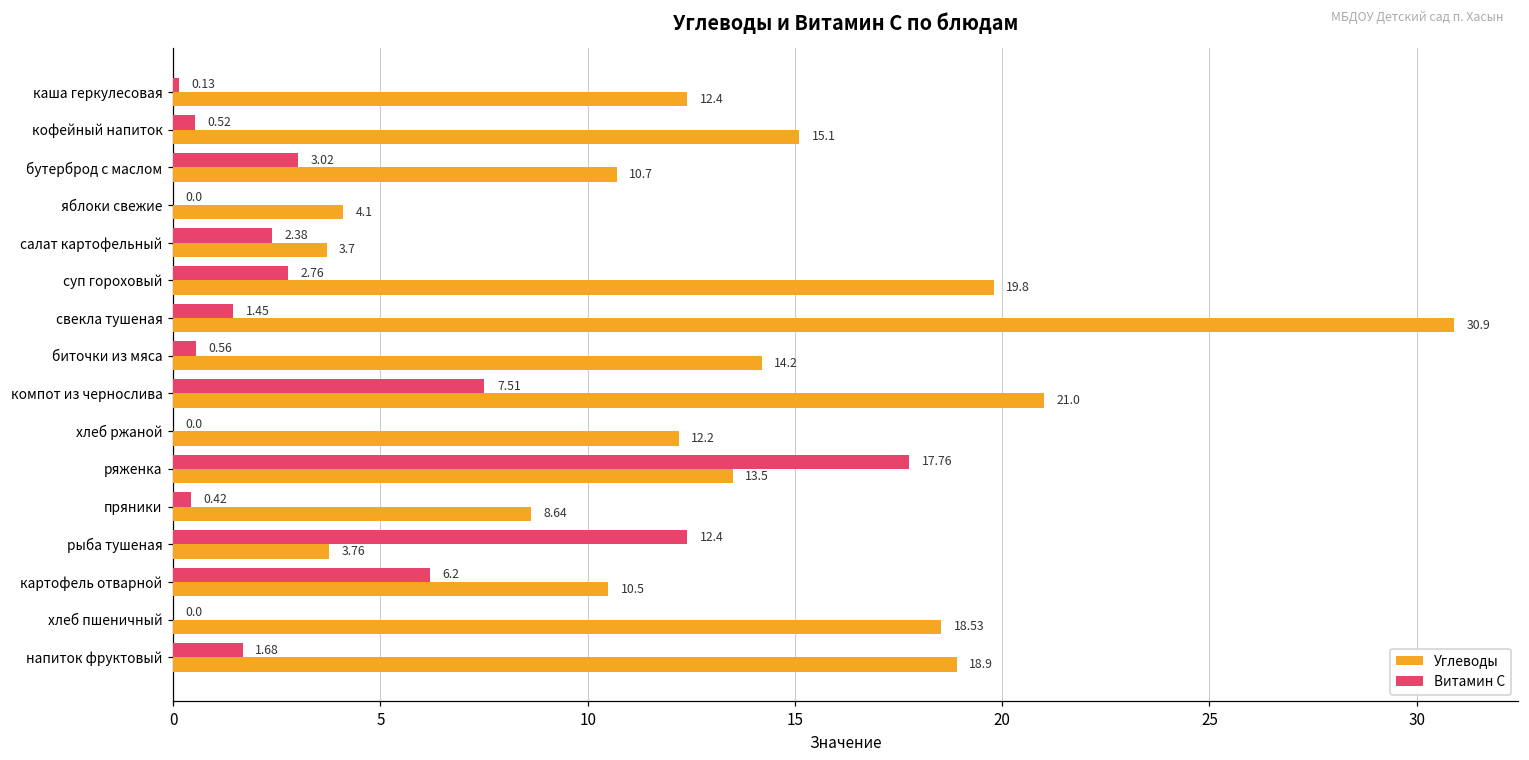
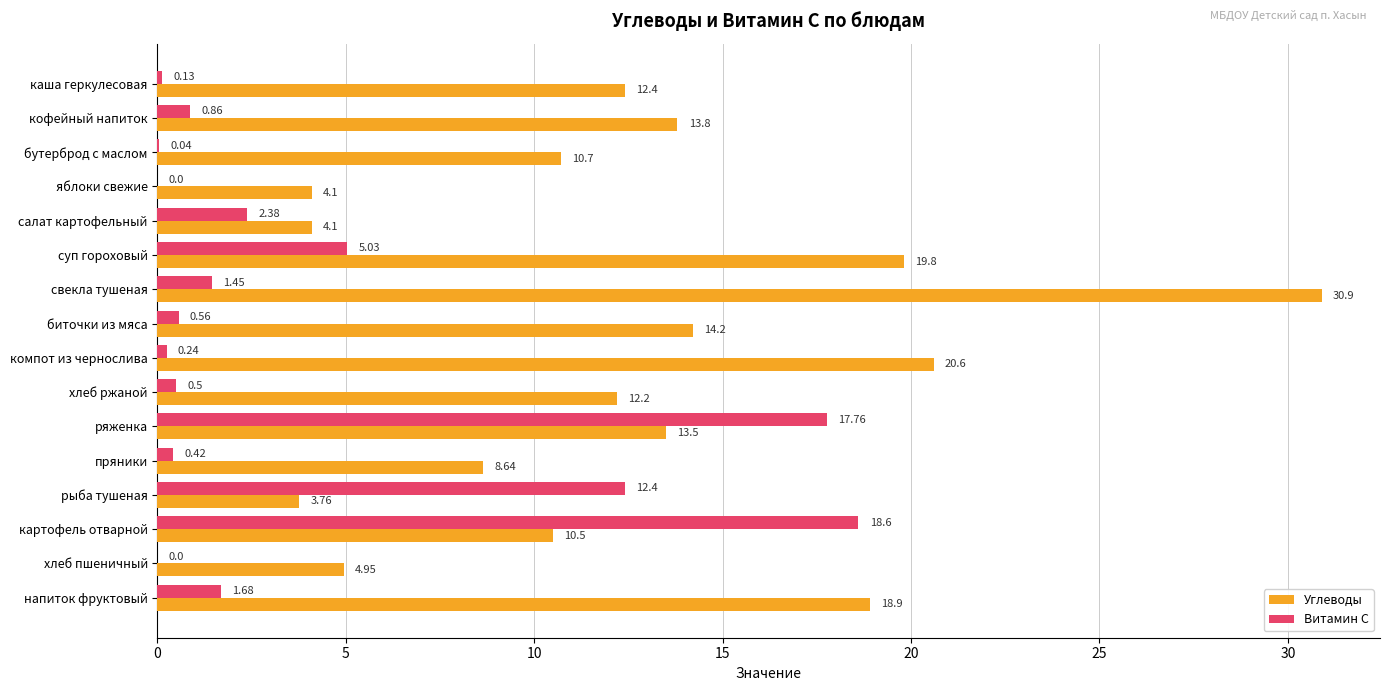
  {
    "Углеводы": {
      "каша геркулесовая": 12.4,
-     "кофейный напиток": 15.1,
+     "кофейный напиток": 13.8,
      "бутерброд с маслом": 10.7,
      "яблоки свежие": 4.1,
-     "салат картофельный": 3.7,
+     "салат картофельный": 4.1,
      "суп гороховый": 19.8,
      "свекла тушеная": 30.9,
      "биточки из мяса": 14.2,
-     "компот из чернослива": 21.0,
+     "компот из чернослива": 20.6,
      "хлеб ржаной": 12.2,
      "ряженка": 13.5,
      "пряники": 8.64,
      "рыба тушеная": 3.76,
      "картофель отварной": 10.5,
-     "хлеб пшеничный": 18.53,
+     "хлеб пшеничный": 4.95,
      "напиток фруктовый": 18.9
    },
    "Витамин С": {
      "каша геркулесовая": 0.13,
-     "кофейный напиток": 0.52,
-     "бутерброд с маслом": 3.02,
+     "кофейный напиток": 0.86,
+     "бутерброд с маслом": 0.04,
      "яблоки свежие": 0.0,
      "салат картофельный": 2.38,
-     "суп гороховый": 2.76,
+     "суп гороховый": 5.03,
      "свекла тушеная": 1.45,
      "биточки из мяса": 0.56,
-     "компот из чернослива": 7.51,
-     "хлеб ржаной": 0.0,
+     "компот из чернослива": 0.24,
+     "хлеб ржаной": 0.5,
      "ряженка": 17.76,
      "пряники": 0.42,
      "рыба тушеная": 12.4,
-     "картофель отварной": 6.2,
+     "картофель отварной": 18.6,
      "хлеб пшеничный": 0.0,
      "напиток фруктовый": 1.68
    }
  }
